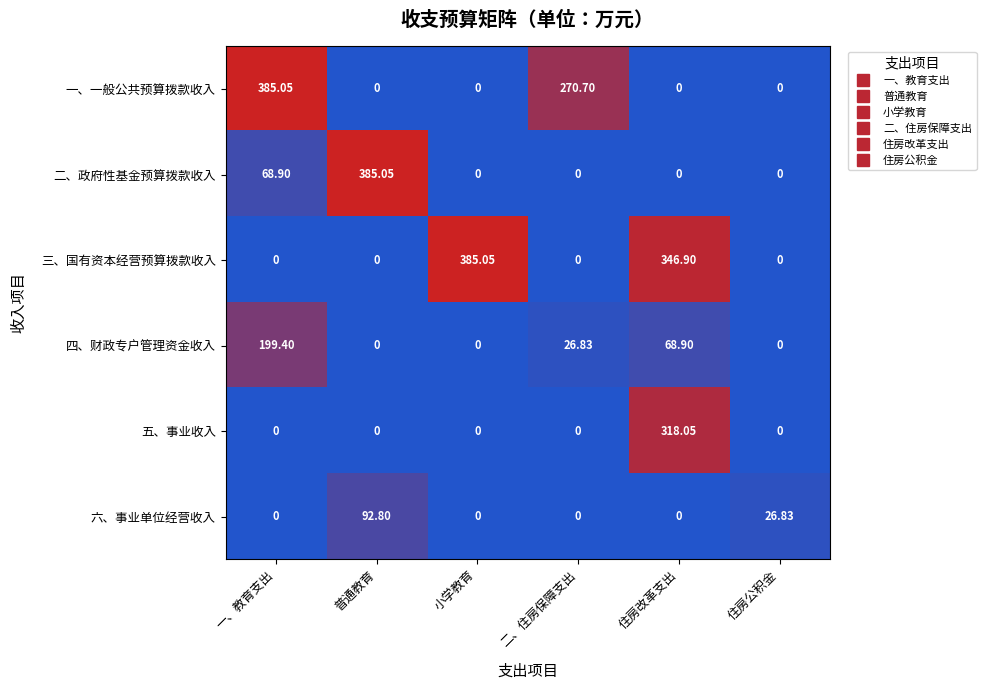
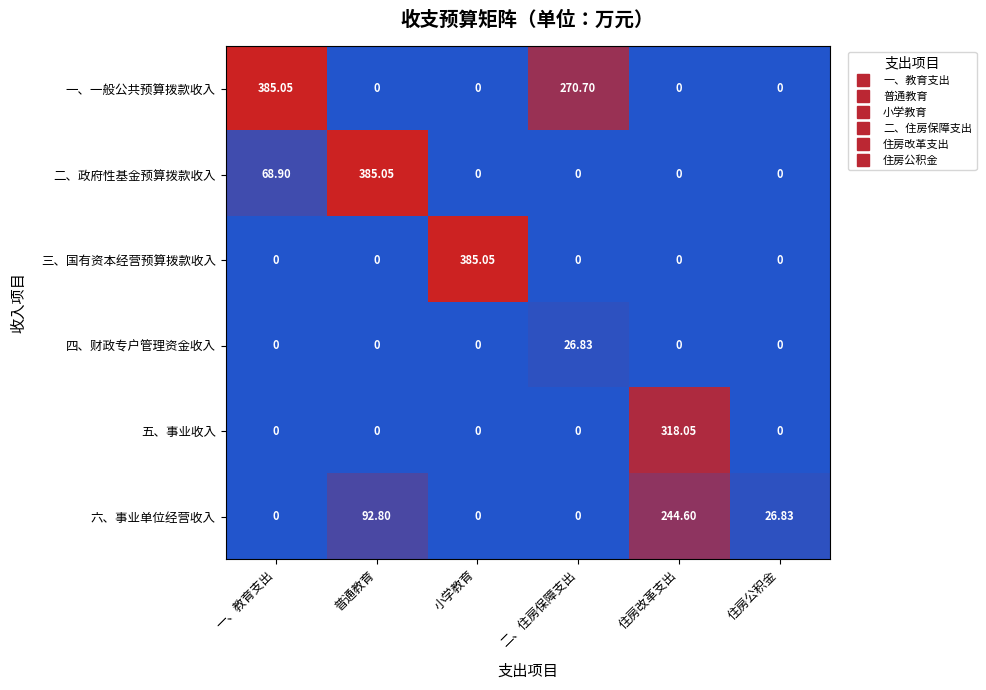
  {
    "一、一般公共预算拨款收入": {
      "一、教育支出": 385.05,
      "普通教育": 0,
      "小学教育": 0,
      "二、住房保障支出": 270.70,
      "住房改革支出": 0,
      "住房公积金": 0
    },
    "二、政府性基金预算拨款收入": {
      "一、教育支出": 68.90,
      "普通教育": 385.05,
      "小学教育": 0,
      "二、住房保障支出": 0,
      "住房改革支出": 0,
      "住房公积金": 0
    },
    "三、国有资本经营预算拨款收入": {
      "一、教育支出": 0,
      "普通教育": 0,
      "小学教育": 385.05,
      "二、住房保障支出": 0,
-     "住房改革支出": 346.90,
+     "住房改革支出": 0,
      "住房公积金": 0
    },
    "四、财政专户管理资金收入": {
-     "一、教育支出": 199.40,
+     "一、教育支出": 0,
      "普通教育": 0,
      "小学教育": 0,
      "二、住房保障支出": 26.83,
-     "住房改革支出": 68.90,
+     "住房改革支出": 0,
      "住房公积金": 0
    },
    "五、事业收入": {
      "一、教育支出": 0,
      "普通教育": 0,
      "小学教育": 0,
      "二、住房保障支出": 0,
      "住房改革支出": 318.05,
      "住房公积金": 0
    },
    "六、事业单位经营收入": {
      "一、教育支出": 0,
      "普通教育": 92.80,
      "小学教育": 0,
      "二、住房保障支出": 0,
-     "住房改革支出": 0,
+     "住房改革支出": 244.60,
      "住房公积金": 26.83
    }
  }
